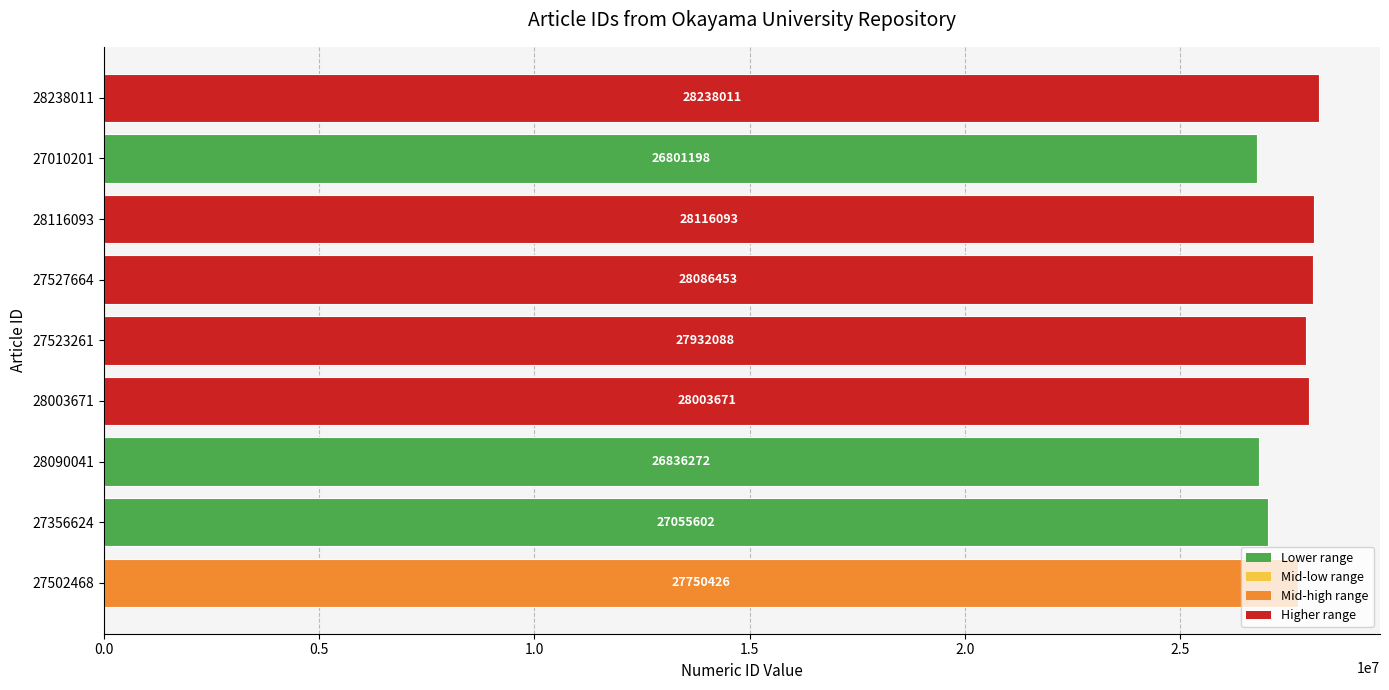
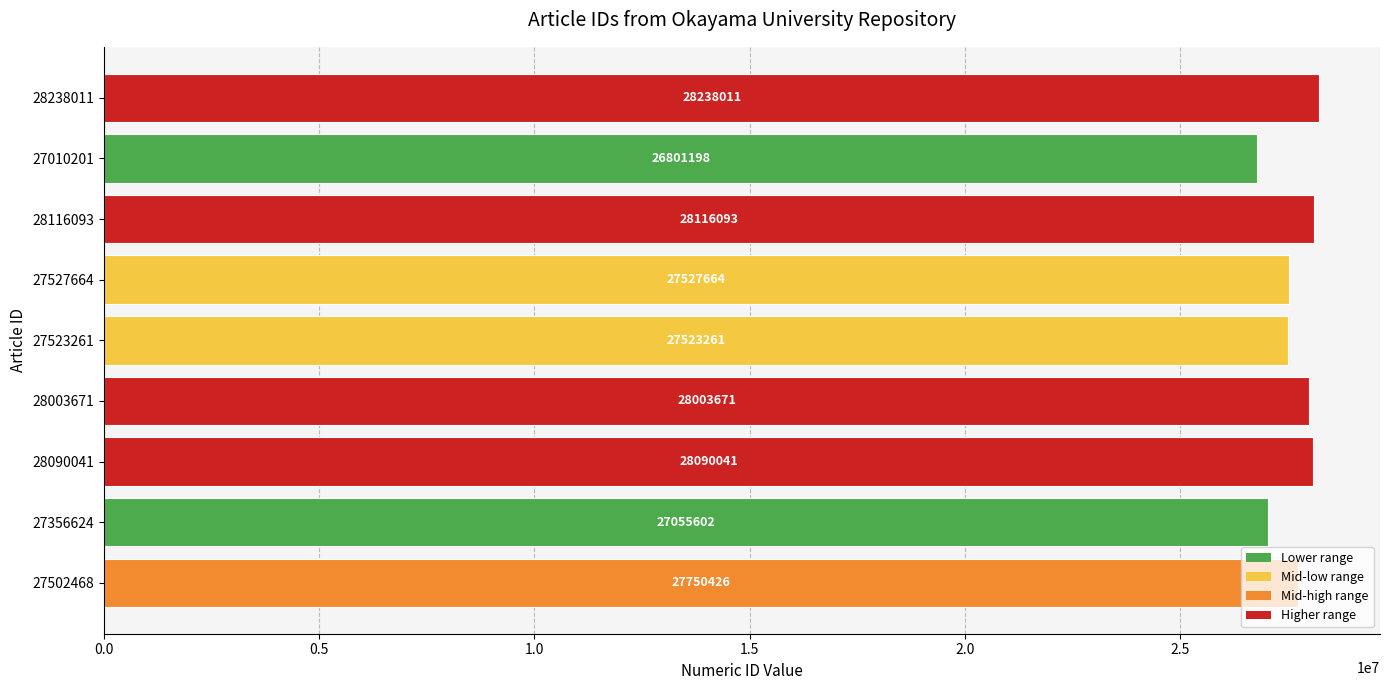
  {
    "28238011": 28238011,
    "27010201": 26801198,
    "28116093": 28116093,
-   "27527664": 28086453,
-   "27523261": 27932088,
+   "27527664": 27527664,
+   "27523261": 27523261,
    "28003671": 28003671,
-   "28090041": 26836272,
+   "28090041": 28090041,
    "27356624": 27055602
  }
